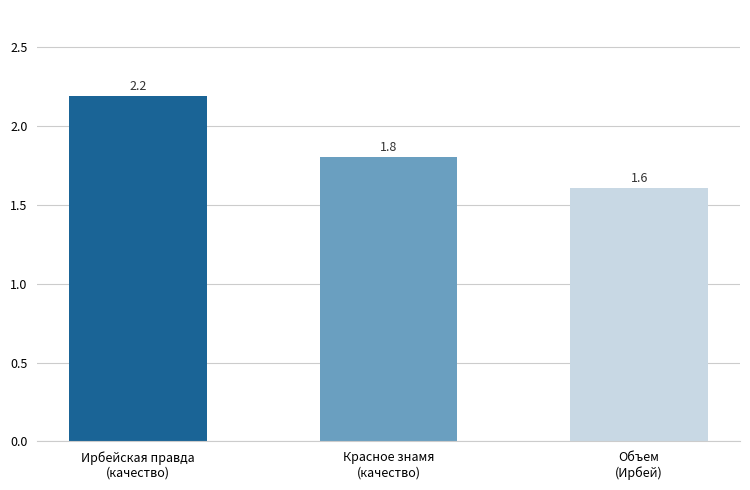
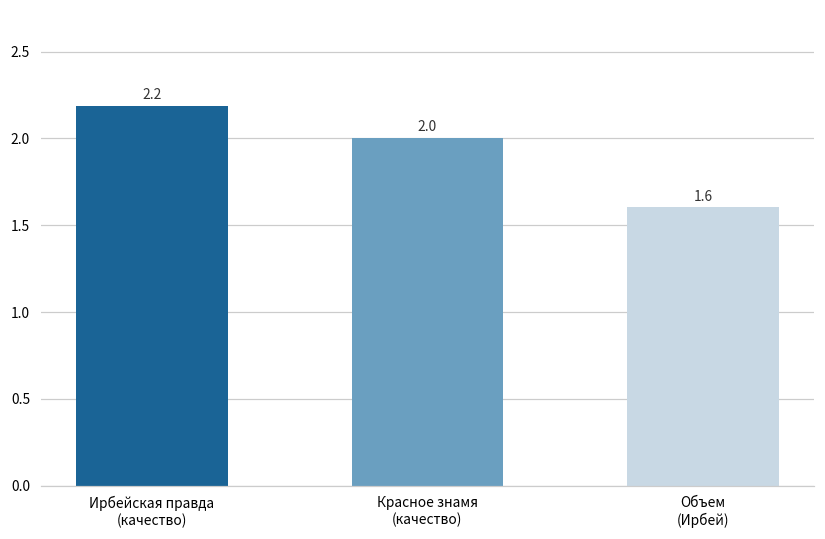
  {
    "Ирбейская правда (качество)": 2.2,
-   "Красное знамя (качество)": 1.8,
+   "Красное знамя (качество)": 2.0,
    "Объем (Ирбей)": 1.6
  }
